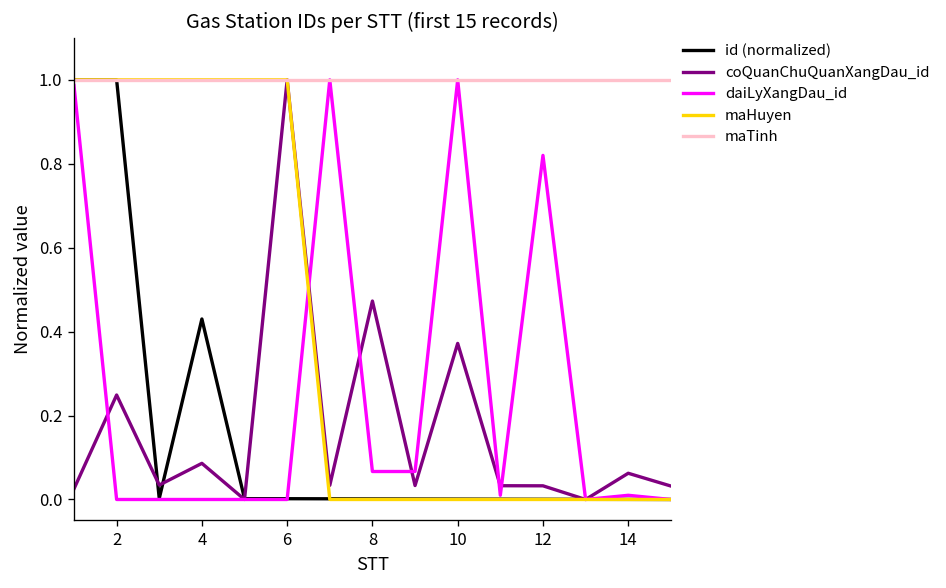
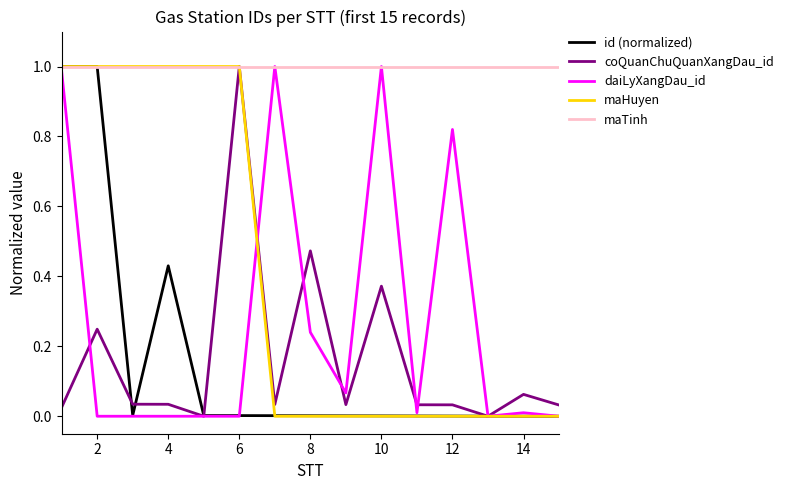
  {
    "id (normalized)": {
      "4": 0.43
    },
    "coQuanChuQuanXangDau_id": {
      "2": 0.25,
-     "4": 0.09,
+     "4": 0.03,
      "8": 0.47,
      "10": 0.37,
      "12": 0.03,
      "14": 0.06
    },
    "daiLyXangDau_id": {
      "2": 0.00,
      "4": 0.00,
-     "8": 0.07,
+     "8": 0.24,
      "12": 0.82,
      "14": 0.01
    },
    "maTinh": {
      "8": 1.00,
      "12": 1.00,
      "14": 1.00
    }
  }
